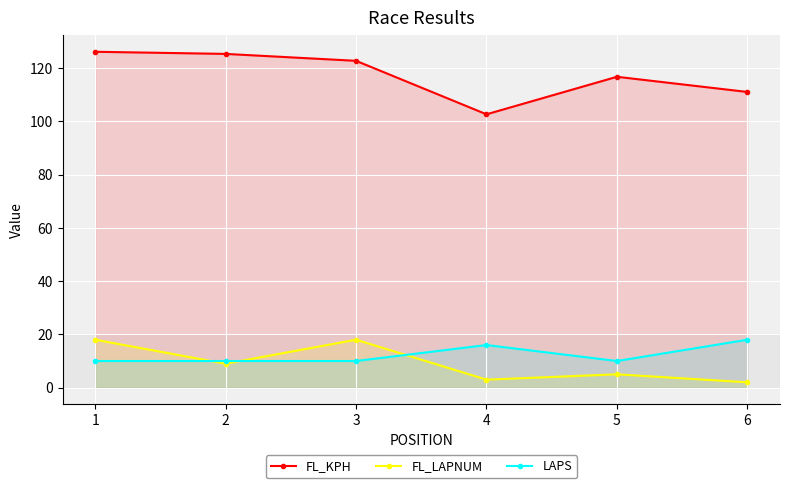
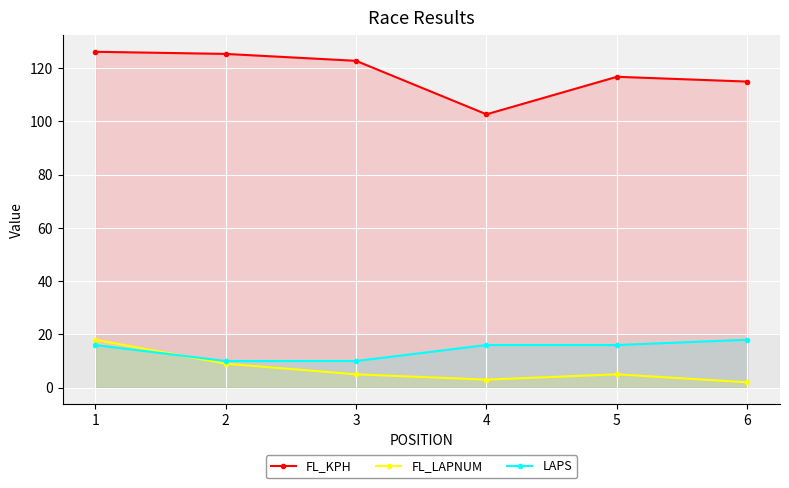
  {
    "FL_KPH": {
      "1": 126,
      "2": 125,
      "3": 123,
      "4": 103,
      "5": 117,
-     "6": 111
+     "6": 115
    },
    "FL_LAPNUM": {
      "1": 18,
      "2": 9,
-     "3": 18,
+     "3": 5,
      "4": 3,
      "5": 5,
      "6": 2
    },
    "LAPS": {
-     "1": 10,
+     "1": 16,
      "2": 10,
      "3": 10,
      "4": 16,
-     "5": 10,
+     "5": 16,
      "6": 18
    }
  }
